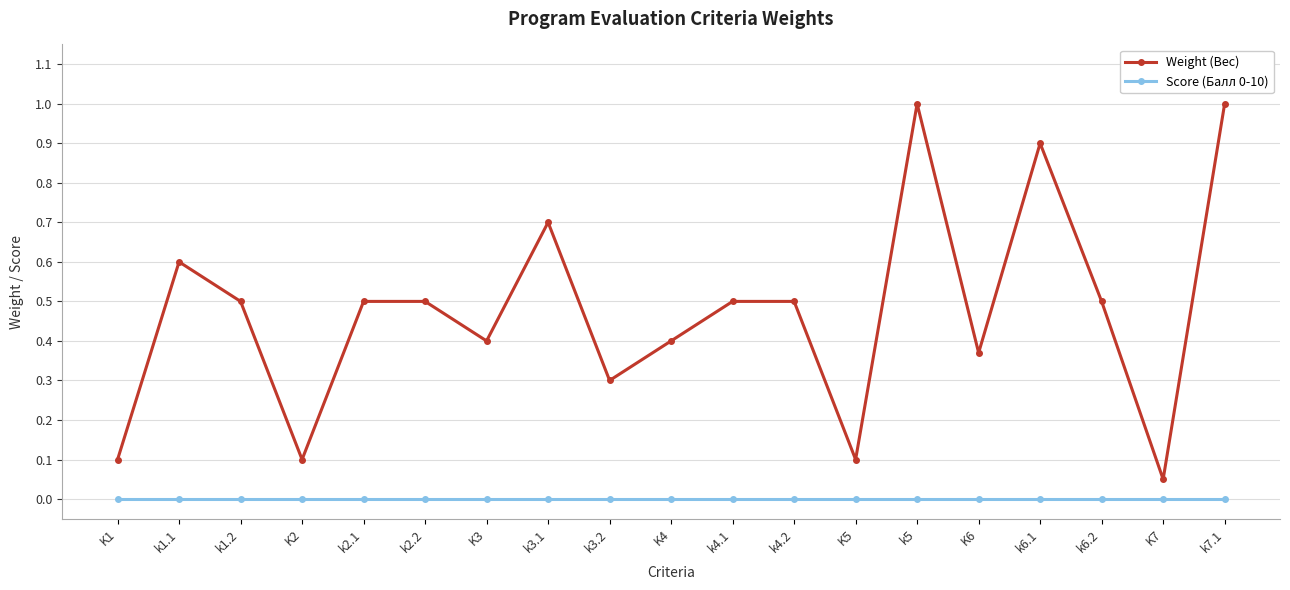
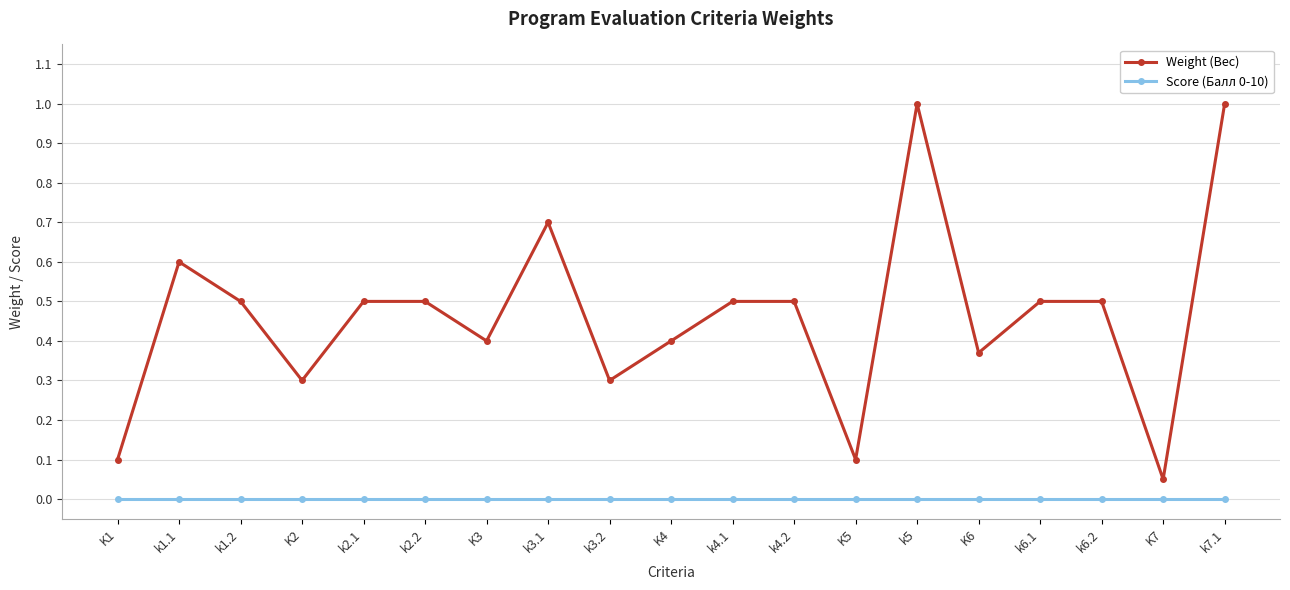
  {
    "Weight (Вес)": {
      "K1": 0.1,
      "k1.1": 0.6,
      "k1.2": 0.5,
-     "K2": 0.1,
+     "K2": 0.3,
      "k2.1": 0.5,
      "k2.2": 0.5,
      "K3": 0.4,
      "k3.1": 0.7,
      "k3.2": 0.3,
      "K4": 0.4,
      "k4.1": 0.5,
      "k4.2": 0.5,
      "K5": 0.1,
      "k5": 1.0,
      "K6": 0.37,
-     "k6.1": 0.9,
+     "k6.1": 0.5,
      "k6.2": 0.5,
      "K7": 0.05,
      "k7.1": 1.0
    },
    "Score (Балл 0-10)": {
      "K1": 0.0,
      "k1.1": 0.0,
      "k1.2": 0.0,
      "K2": 0.0,
      "k2.1": 0.0,
      "k2.2": 0.0,
      "K3": 0.0,
      "k3.1": 0.0,
      "k3.2": 0.0,
      "K4": 0.0,
      "k4.1": 0.0,
      "k4.2": 0.0,
      "K5": 0.0,
      "k5": 0.0,
      "K6": 0.0,
      "k6.1": 0.0,
      "k6.2": 0.0,
      "K7": 0.0,
      "k7.1": 0.0
    }
  }
